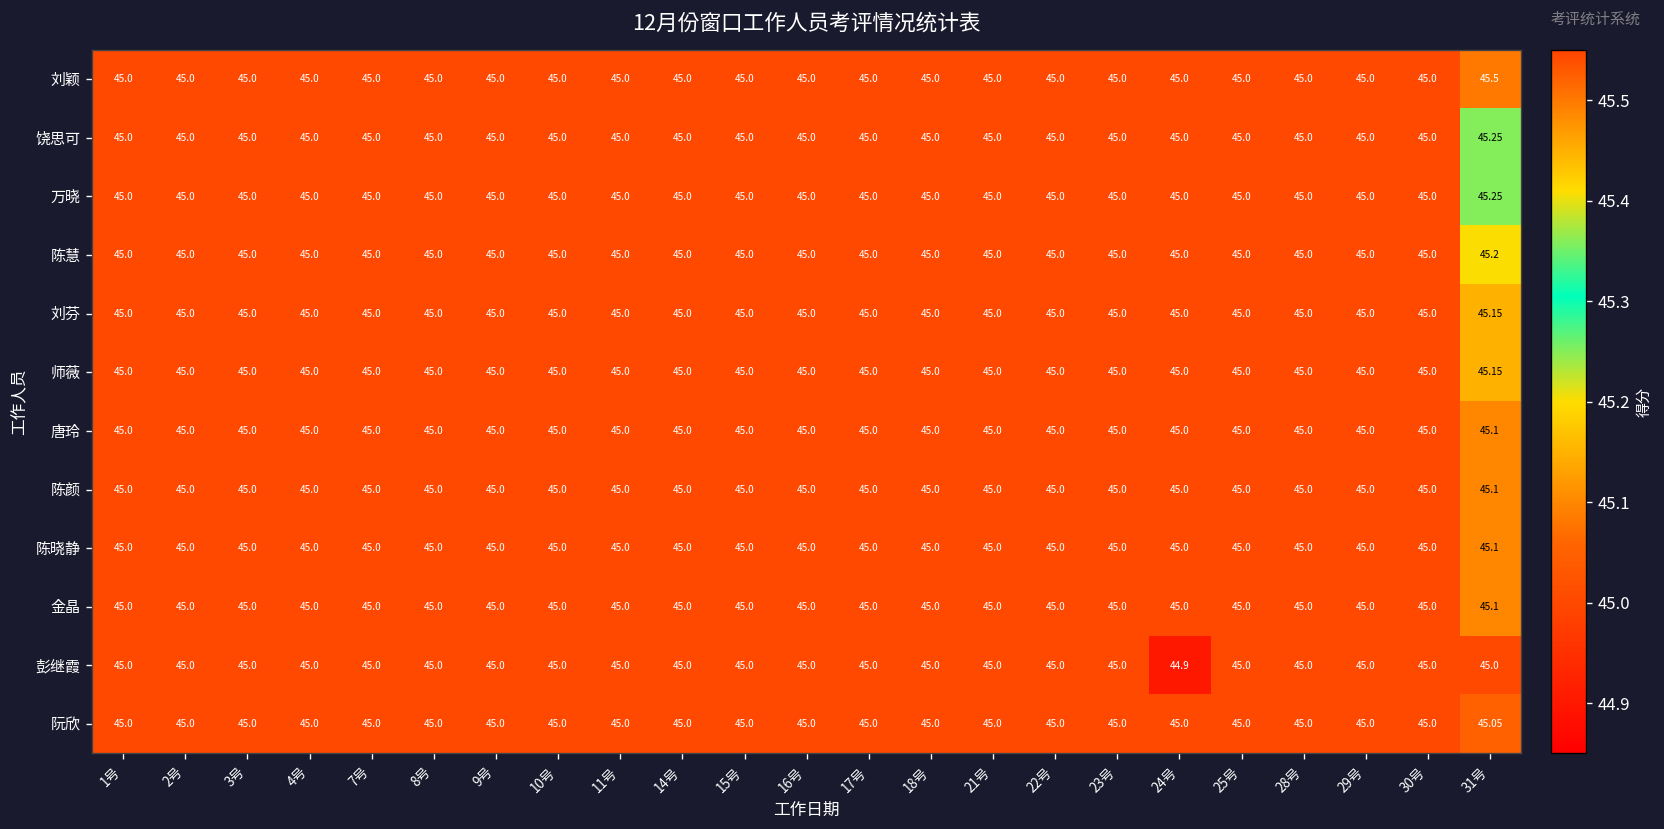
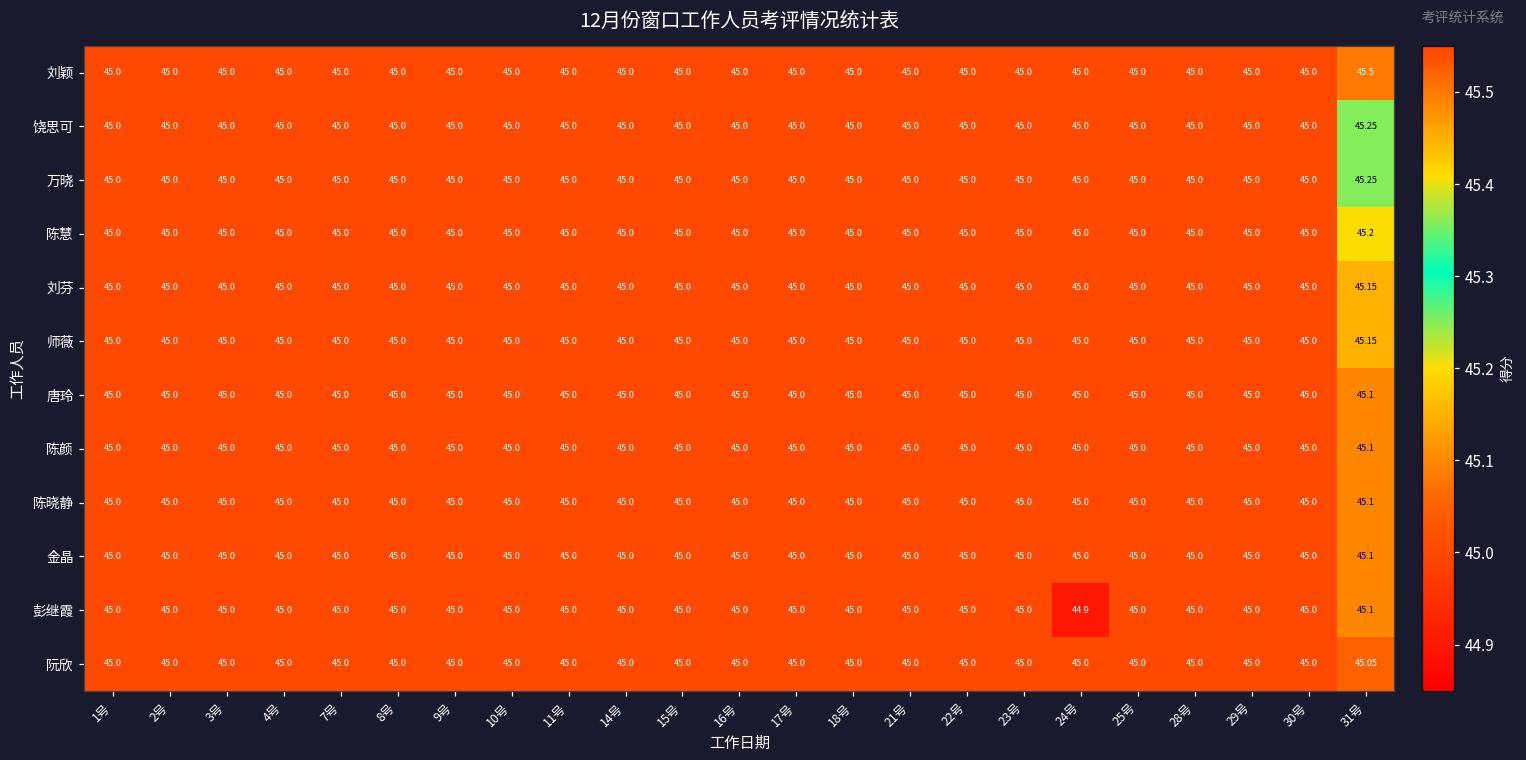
  {
    "彭继霞": {
      "1号": 45.0,
      "2号": 45.0,
      "3号": 45.0,
      "4号": 45.0,
      "7号": 45.0,
      "8号": 45.0,
      "9号": 45.0,
      "10号": 45.0,
      "11号": 45.0,
      "14号": 45.0,
      "15号": 45.0,
      "16号": 45.0,
      "17号": 45.0,
      "18号": 45.0,
      "21号": 45.0,
      "22号": 45.0,
      "23号": 45.0,
      "24号": 44.9,
      "25号": 45.0,
      "28号": 45.0,
      "29号": 45.0,
      "30号": 45.0,
-     "31号": 45.0
+     "31号": 45.1
    }
  }
